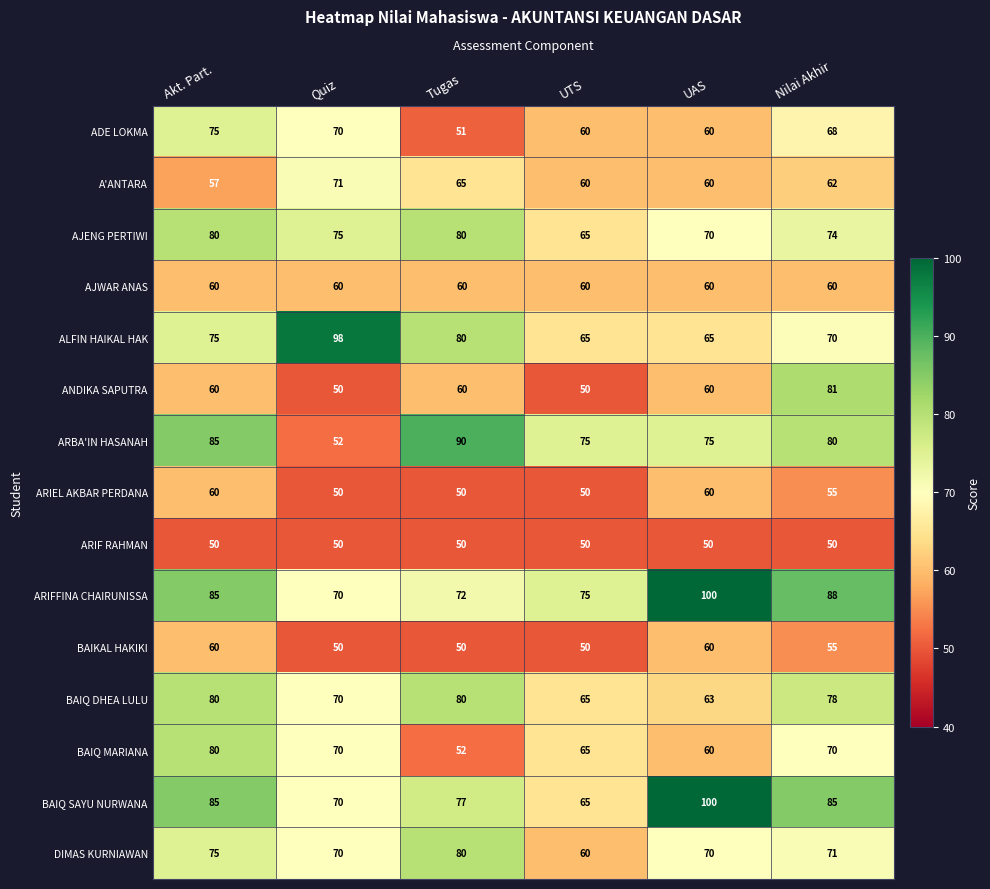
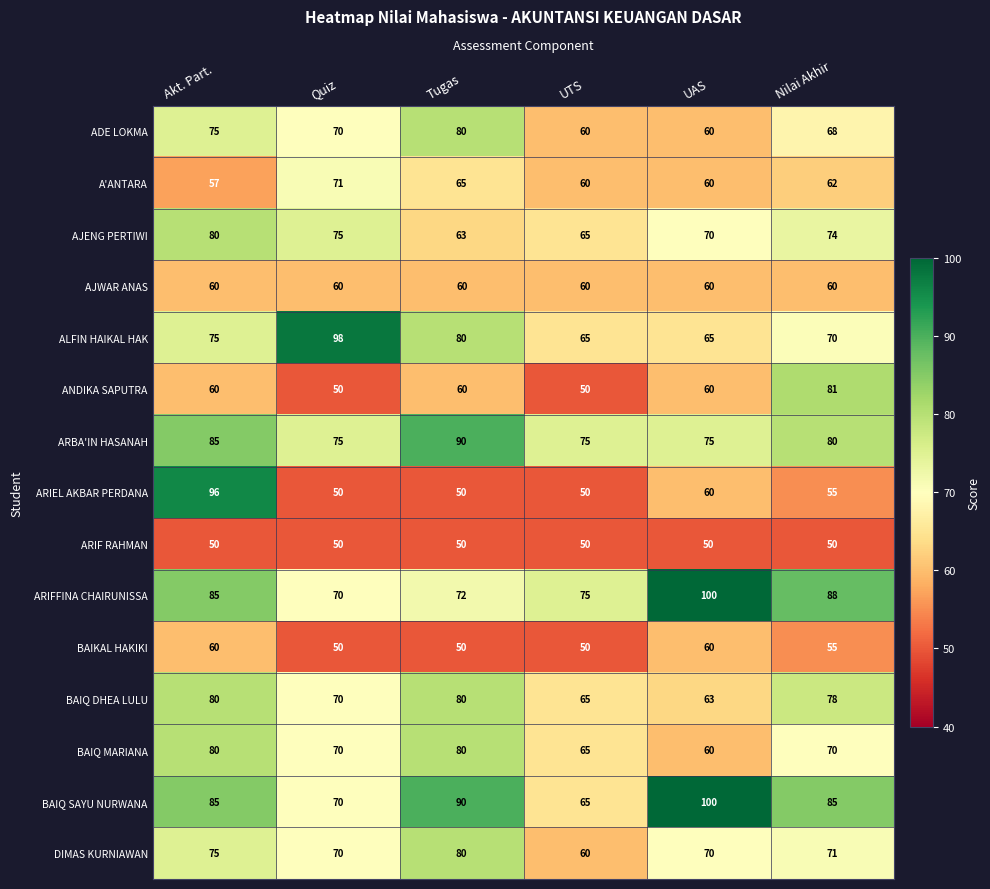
  {
    "ADE LOKMA": {
      "Akt. Part.": 75,
      "Quiz": 70,
-     "Tugas": 51,
+     "Tugas": 80,
      "UTS": 60,
      "UAS": 60,
      "Nilai Akhir": 68
    },
    "A'ANTARA": {
      "Akt. Part.": 57,
      "Quiz": 71,
      "Tugas": 65,
      "UTS": 60,
      "UAS": 60,
      "Nilai Akhir": 62
    },
    "AJENG PERTIWI": {
      "Akt. Part.": 80,
      "Quiz": 75,
-     "Tugas": 80,
+     "Tugas": 63,
      "UTS": 65,
      "UAS": 70,
      "Nilai Akhir": 74
    },
    "AJWAR ANAS": {
      "Akt. Part.": 60,
      "Quiz": 60,
      "Tugas": 60,
      "UTS": 60,
      "UAS": 60,
      "Nilai Akhir": 60
    },
    "ALFIN HAIKAL HAK": {
      "Akt. Part.": 75,
      "Quiz": 98,
      "Tugas": 80,
      "UTS": 65,
      "UAS": 65,
      "Nilai Akhir": 70
    },
    "ANDIKA SAPUTRA": {
      "Akt. Part.": 60,
      "Quiz": 50,
      "Tugas": 60,
      "UTS": 50,
      "UAS": 60,
      "Nilai Akhir": 81
    },
    "ARBA'IN HASANAH": {
      "Akt. Part.": 85,
-     "Quiz": 52,
+     "Quiz": 75,
      "Tugas": 90,
      "UTS": 75,
      "UAS": 75,
      "Nilai Akhir": 80
    },
    "ARIEL AKBAR PERDANA": {
-     "Akt. Part.": 60,
+     "Akt. Part.": 96,
      "Quiz": 50,
      "Tugas": 50,
      "UTS": 50,
      "UAS": 60,
      "Nilai Akhir": 55
    },
    "ARIF RAHMAN": {
      "Akt. Part.": 50,
      "Quiz": 50,
      "Tugas": 50,
      "UTS": 50,
      "UAS": 50,
      "Nilai Akhir": 50
    },
    "ARIFFINA CHAIRUNISSA": {
      "Akt. Part.": 85,
      "Quiz": 70,
      "Tugas": 72,
      "UTS": 75,
      "UAS": 100,
      "Nilai Akhir": 88
    },
    "BAIKAL HAKIKI": {
      "Akt. Part.": 60,
      "Quiz": 50,
      "Tugas": 50,
      "UTS": 50,
      "UAS": 60,
      "Nilai Akhir": 55
    },
    "BAIQ DHEA LULU": {
      "Akt. Part.": 80,
      "Quiz": 70,
      "Tugas": 80,
      "UTS": 65,
      "UAS": 63,
      "Nilai Akhir": 78
    },
    "BAIQ MARIANA": {
      "Akt. Part.": 80,
      "Quiz": 70,
-     "Tugas": 52,
+     "Tugas": 80,
      "UTS": 65,
      "UAS": 60,
      "Nilai Akhir": 70
    },
    "BAIQ SAYU NURWANA": {
      "Akt. Part.": 85,
      "Quiz": 70,
-     "Tugas": 77,
+     "Tugas": 90,
      "UTS": 65,
      "UAS": 100,
      "Nilai Akhir": 85
    },
    "DIMAS KURNIAWAN": {
      "Akt. Part.": 75,
      "Quiz": 70,
      "Tugas": 80,
      "UTS": 60,
      "UAS": 70,
      "Nilai Akhir": 71
    }
  }
